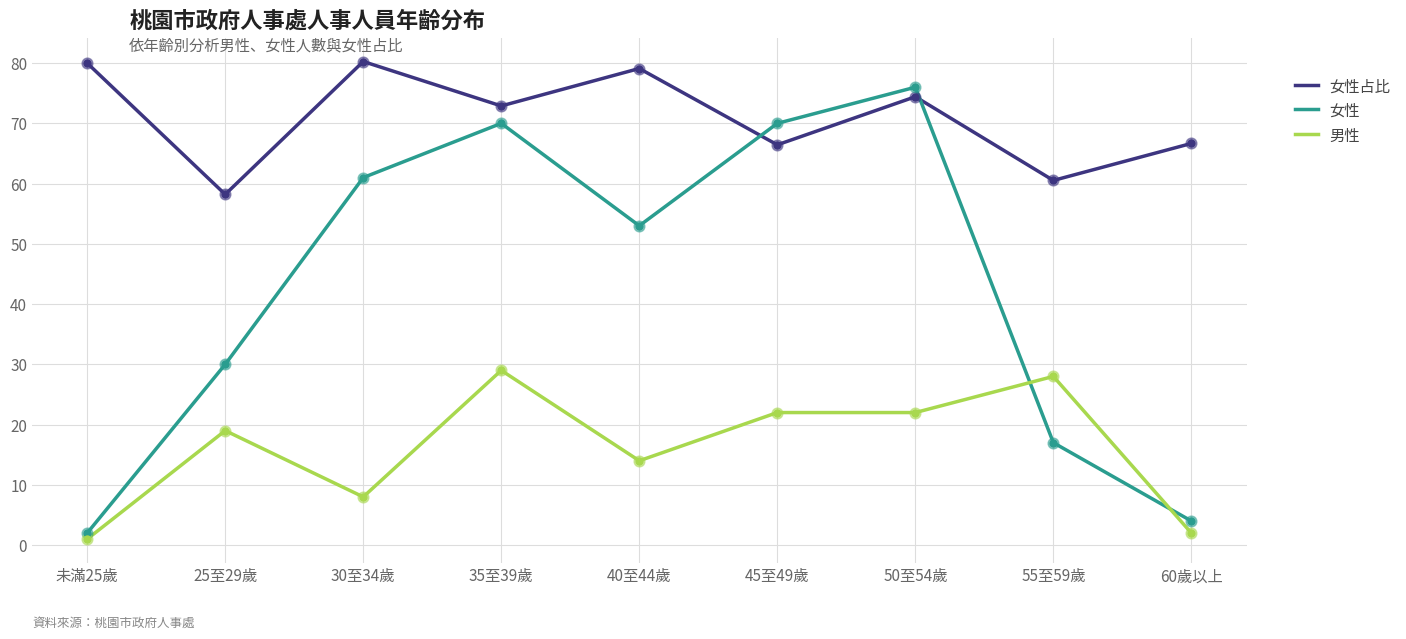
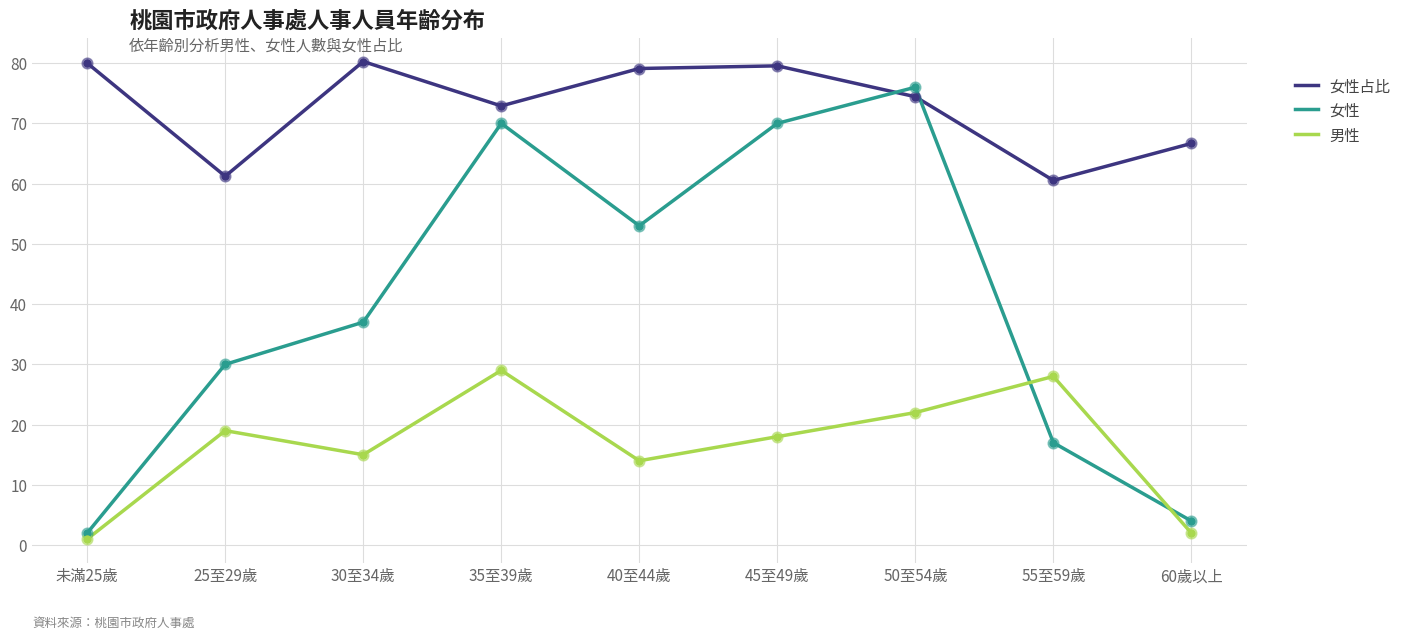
  {
    "女性占比": {
      "未滿25歲": 80,
-     "25至29歲": 58,
+     "25至29歲": 61,
      "30至34歲": 80,
      "35至39歲": 73,
      "40至44歲": 79,
-     "45至49歲": 66,
+     "45至49歲": 80,
      "50至54歲": 74,
      "55至59歲": 61,
      "60歲以上": 67
    },
    "女性": {
      "未滿25歲": 2,
      "25至29歲": 30,
-     "30至34歲": 61,
+     "30至34歲": 37,
      "35至39歲": 70,
      "40至44歲": 53,
      "45至49歲": 70,
      "50至54歲": 76,
      "55至59歲": 17,
      "60歲以上": 4
    },
    "男性": {
      "未滿25歲": 1,
      "25至29歲": 19,
-     "30至34歲": 8,
+     "30至34歲": 15,
      "35至39歲": 29,
      "40至44歲": 14,
-     "45至49歲": 22,
+     "45至49歲": 18,
      "50至54歲": 22,
      "55至59歲": 28,
      "60歲以上": 2
    }
  }
